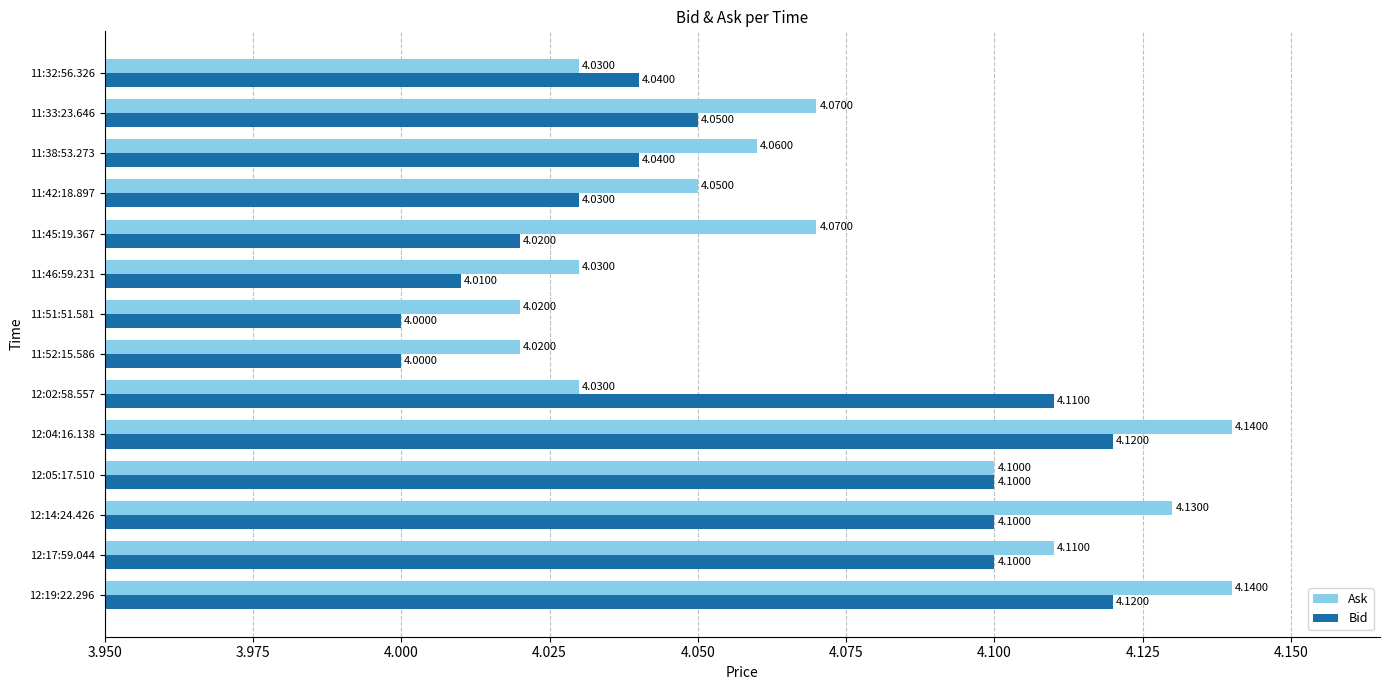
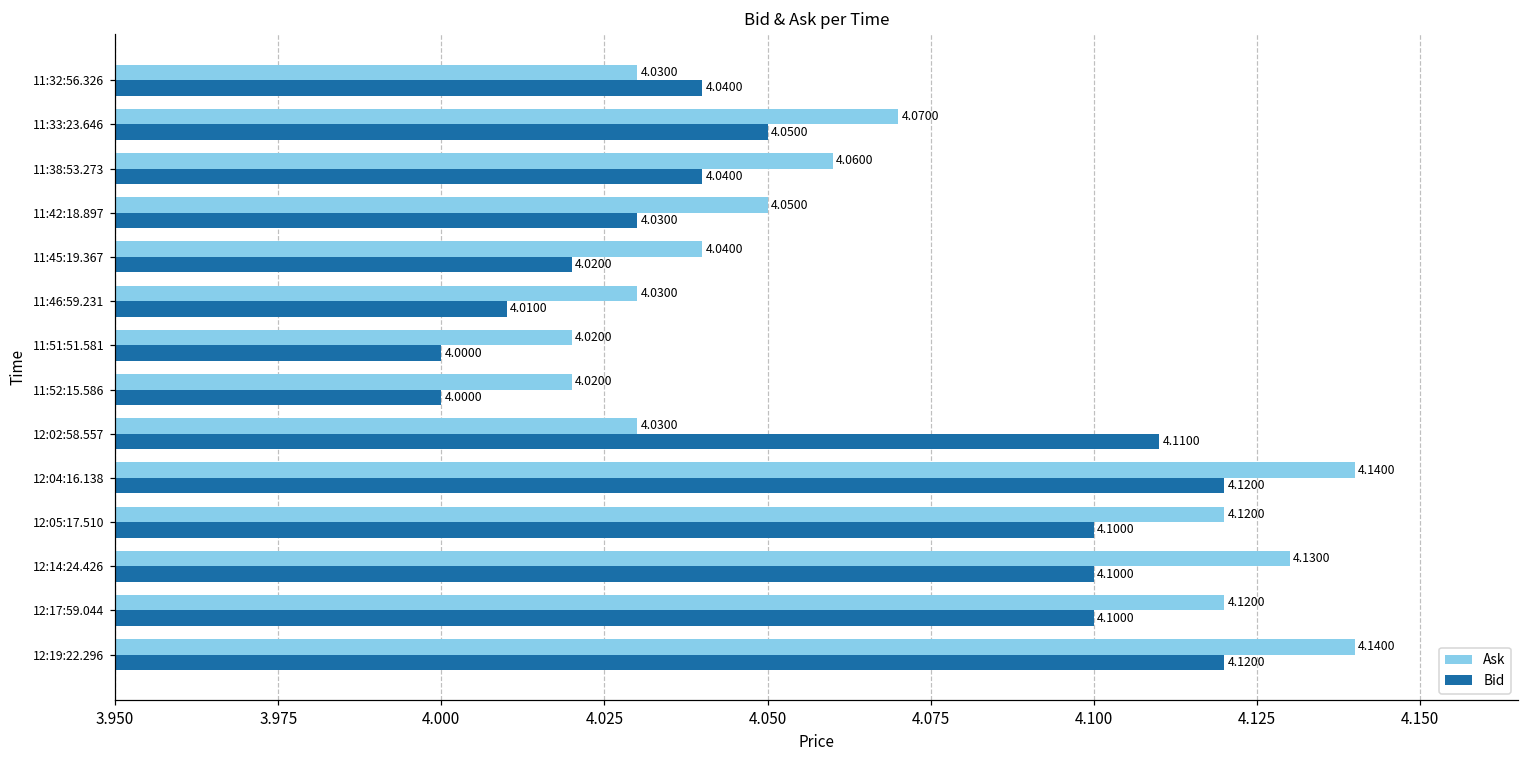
  {
    "Ask": {
      "11:32:56.326": 4.0300,
      "11:33:23.646": 4.0700,
      "11:38:53.273": 4.0600,
      "11:42:18.897": 4.0500,
-     "11:45:19.367": 4.0700,
+     "11:45:19.367": 4.0400,
      "11:46:59.231": 4.0300,
      "11:51:51.581": 4.0200,
      "11:52:15.586": 4.0200,
      "12:02:58.557": 4.0300,
      "12:04:16.138": 4.1400,
-     "12:05:17.510": 4.1000,
+     "12:05:17.510": 4.1200,
      "12:14:24.426": 4.1300,
-     "12:17:59.044": 4.1100,
+     "12:17:59.044": 4.1200,
      "12:19:22.296": 4.1400
    },
    "Bid": {
      "11:32:56.326": 4.0400,
      "11:33:23.646": 4.0500,
      "11:38:53.273": 4.0400,
      "11:42:18.897": 4.0300,
      "11:45:19.367": 4.0200,
      "11:46:59.231": 4.0100,
      "11:51:51.581": 4.0000,
      "11:52:15.586": 4.0000,
      "12:02:58.557": 4.1100,
      "12:04:16.138": 4.1200,
      "12:05:17.510": 4.1000,
      "12:14:24.426": 4.1000,
      "12:17:59.044": 4.1000,
      "12:19:22.296": 4.1200
    }
  }
